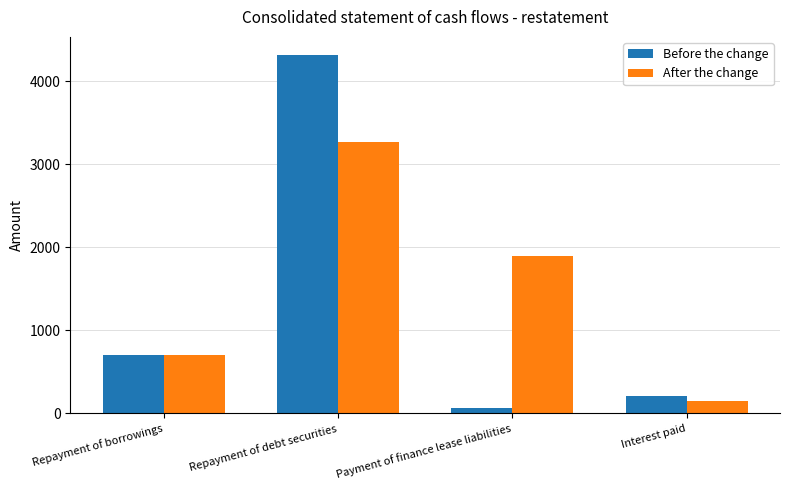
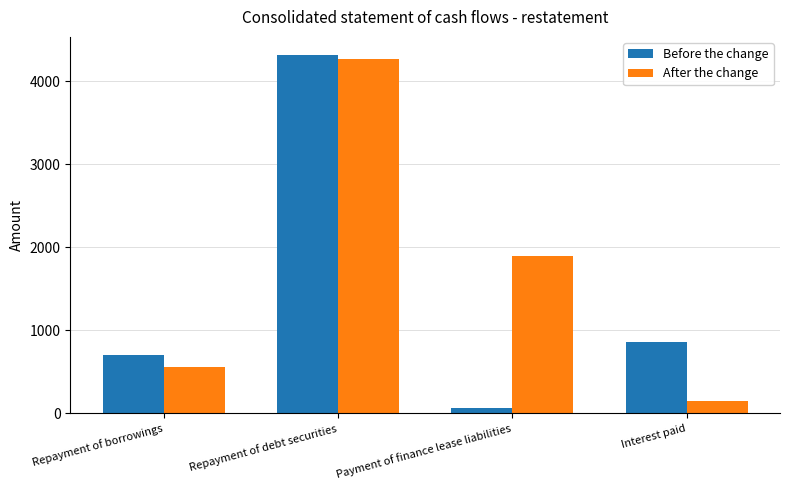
  {
    "Before the change": {
      "Repayment of borrowings": 700,
      "Repayment of debt securities": 4300,
      "Payment of finance lease liabilities": 100,
-     "Interest paid": 200
+     "Interest paid": 900
    },
    "After the change": {
-     "Repayment of borrowings": 700,
-     "Repayment of debt securities": 3300,
+     "Repayment of borrowings": 600,
+     "Repayment of debt securities": 4300,
      "Payment of finance lease liabilities": 1900,
      "Interest paid": 200
    }
  }
